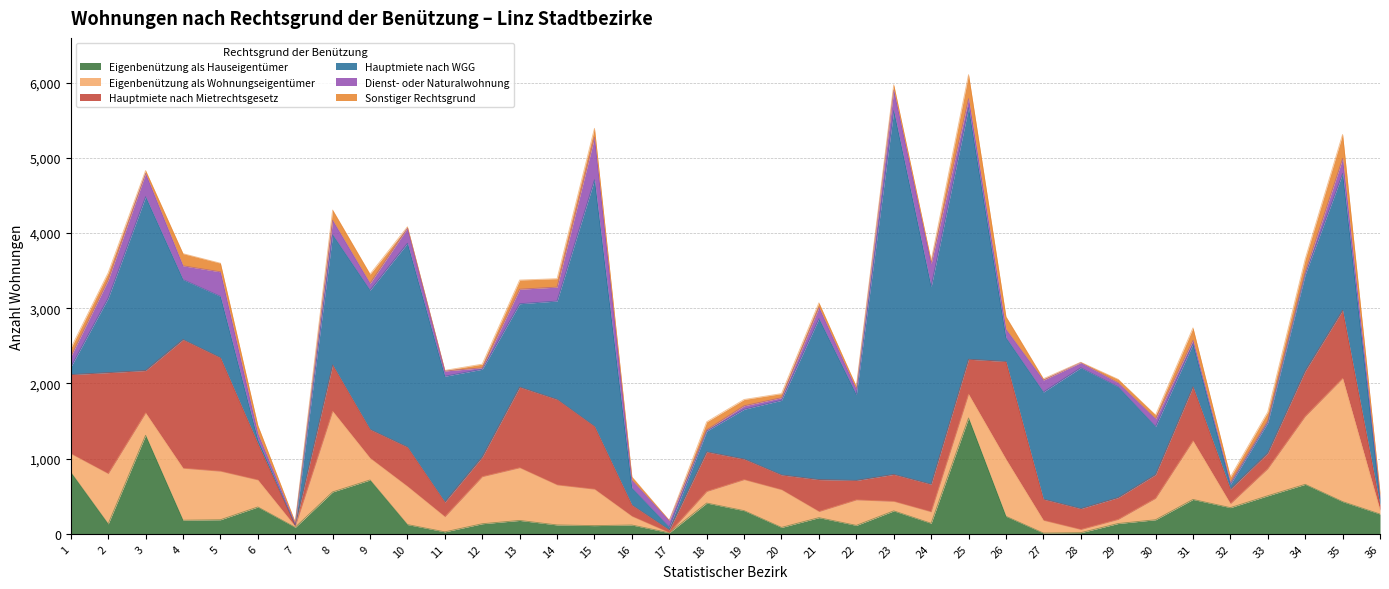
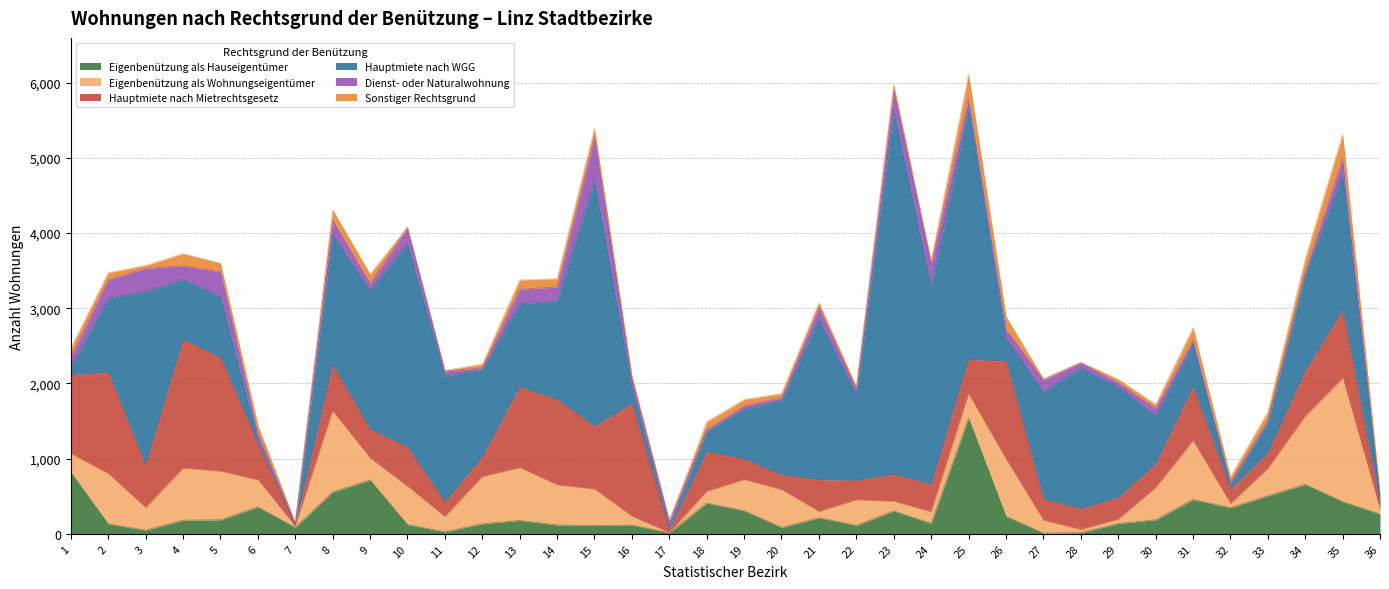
  {
    "Eigenbenützung als Hauseigentümer": {
      "1": "800",
      "2": "100",
-     "3": "1,300",
+     "3": "0",
      "4": "200",
      "5": "200",
      "6": "400",
      "8": "600",
      "9": "700",
      "10": "100",
      "11": "0",
      "12": "100",
      "13": "200",
      "14": "100",
      "15": "100",
      "16": "100",
      "18": "400",
      "19": "300",
      "20": "100",
      "21": "200",
      "22": "100",
      "23": "300",
      "24": "100",
      "25": "1,500",
      "26": "200",
      "27": "0",
      "28": "0",
      "29": "100",
      "30": "200",
      "31": "500",
      "32": "300",
      "33": "500",
      "34": "700",
      "35": "400",
      "36": "300"
    },
    "Eigenbenützung als Wohnungseigentümer": {
      "1": "200",
      "2": "700",
      "3": "300",
      "4": "700",
      "5": "600",
      "6": "400",
      "8": "1,100",
      "9": "300",
      "10": "500",
      "11": "200",
      "12": "600",
      "13": "700",
      "14": "500",
      "15": "500",
      "16": "100",
      "18": "200",
      "19": "400",
      "20": "500",
      "21": "100",
      "22": "300",
      "23": "100",
      "24": "200",
      "25": "300",
      "26": "800",
      "27": "200",
      "28": "0",
      "29": "100",
-     "30": "300",
+     "30": "400",
      "31": "800",
      "32": "100",
      "33": "400",
      "34": "900",
      "35": "1,600",
      "36": "0"
    },
    "Hauptmiete nach Mietrechtsgesetz": {
      "1": "1,100",
      "2": "1,300",
      "3": "600",
      "4": "1,700",
      "5": "1,500",
      "6": "500",
      "8": "600",
      "9": "400",
      "10": "500",
      "11": "200",
      "12": "300",
      "13": "1,100",
      "14": "1,100",
      "15": "800",
-     "16": "200",
+     "16": "1,500",
      "17": "0",
      "18": "500",
      "19": "300",
      "20": "200",
      "21": "400",
      "22": "300",
      "23": "400",
      "24": "400",
      "25": "500",
      "26": "1,300",
      "27": "300",
      "28": "300",
      "29": "300",
      "30": "300",
      "31": "700",
      "32": "200",
      "33": "200",
      "34": "600",
      "35": "900",
      "36": "100"
    },
    "Hauptmiete nach WGG": {
      "1": "100",
      "2": "1,000",
      "3": "2,300",
      "4": "800",
      "5": "800",
      "6": "100",
      "8": "1,700",
      "9": "1,900",
      "10": "2,700",
      "11": "1,700",
      "13": "1,100",
      "14": "1,300",
      "15": "3,300",
      "16": "200",
      "17": "0",
      "19": "700",
      "20": "1,000",
      "21": "2,100",
      "22": "1,100",
      "23": "4,800",
      "24": "2,600",
      "25": "3,300",
      "26": "300",
      "27": "1,400",
      "28": "1,900",
      "29": "1,500",
      "30": "600",
      "31": "600",
      "34": "1,300",
      "35": "1,800"
    },
    "Dienst- oder Naturalwohnung": {
      "1": "100",
      "2": "200",
      "3": "300",
      "4": "200",
      "5": "300",
      "6": "100",
      "8": "200",
      "9": "100",
      "13": "200",
      "14": "200",
      "15": "600",
      "16": "100",
      "19": "0",
      "20": "0",
      "21": "100",
      "22": "100",
      "23": "300",
      "24": "300",
      "25": "100",
      "26": "100",
      "29": "100",
      "30": "100",
      "31": "100",
      "34": "0",
      "35": "200"
    },
    "Sonstiger Rechtsgrund": {
      "1": "100",
      "2": "100",
      "3": "0",
      "4": "200",
      "5": "100",
      "6": "100",
      "8": "100",
      "9": "100",
      "12": "0",
      "13": "100",
      "14": "100",
      "15": "100",
      "16": "0",
      "18": "100",
      "19": "100",
      "20": "100",
      "21": "100",
      "22": "0",
      "23": "100",
      "24": "0",
      "25": "300",
      "26": "200",
      "29": "0",
      "30": "100",
      "31": "200",
      "32": "100",
      "33": "100",
      "34": "200",
      "35": "300",
      "36": "100"
    }
  }
